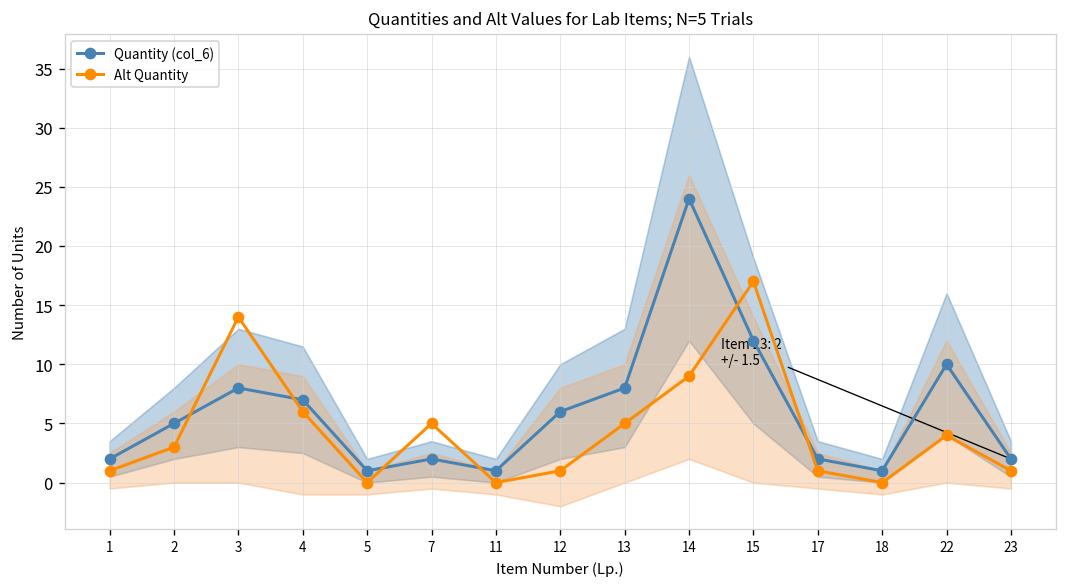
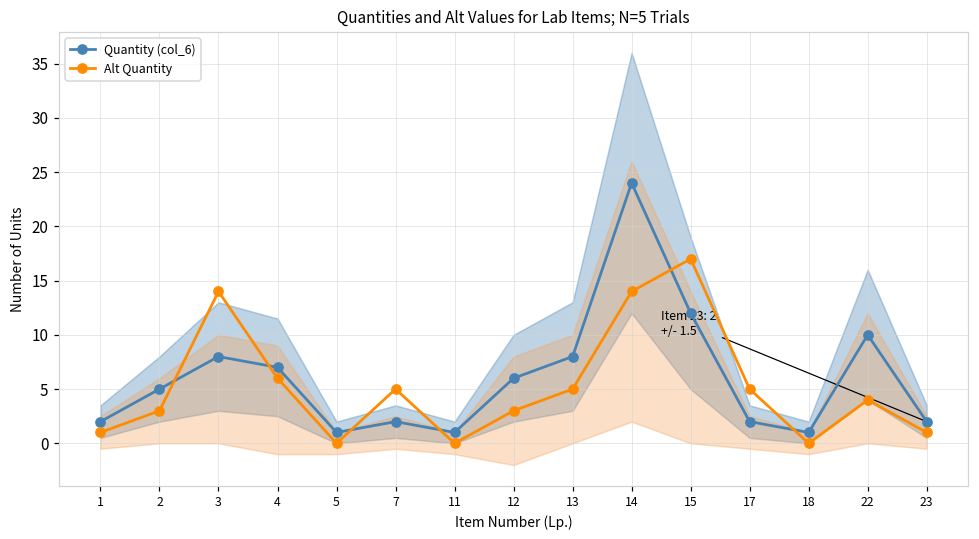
  {
    "Alt Quantity": {
      "1": 1,
      "2": 3,
      "3": 14,
      "4": 6,
      "5": 0,
      "7": 5,
      "11": 0,
-     "12": 1,
+     "12": 3,
      "13": 5,
-     "14": 9,
+     "14": 14,
      "15": 17,
-     "17": 1,
+     "17": 5,
      "18": 0,
      "23": 1
    }
  }
